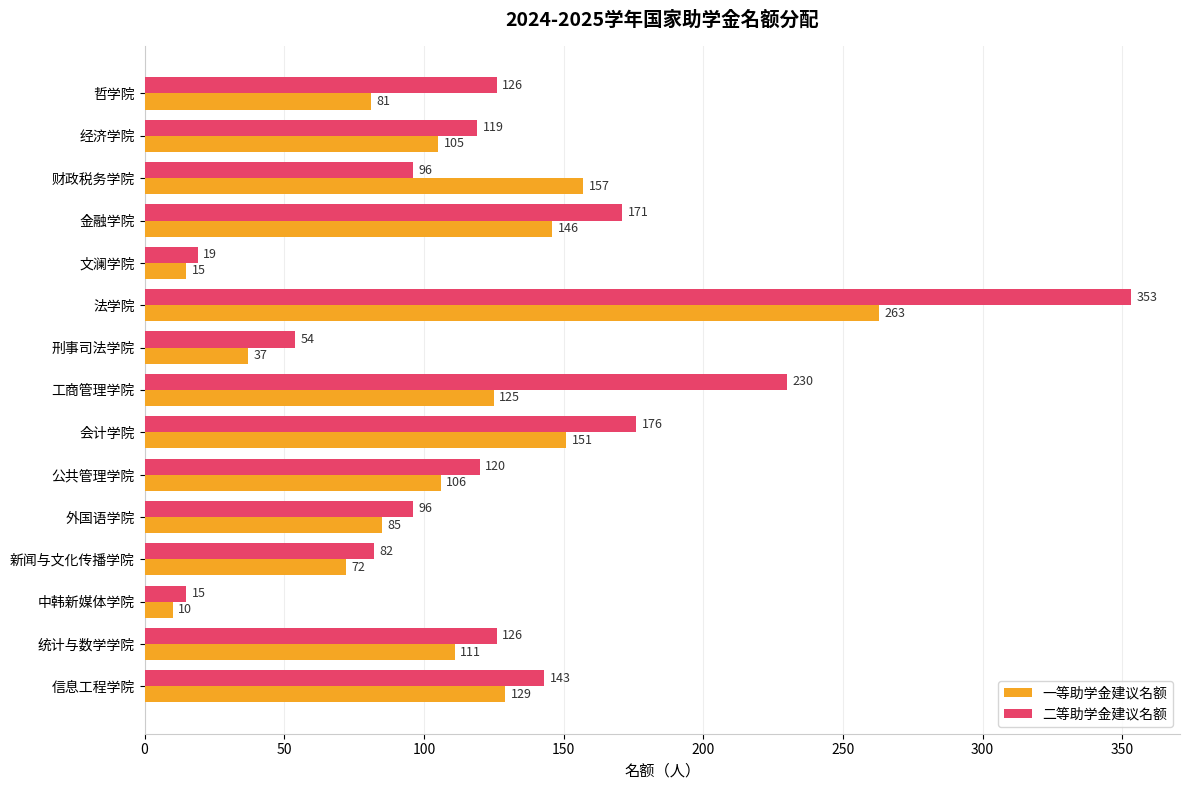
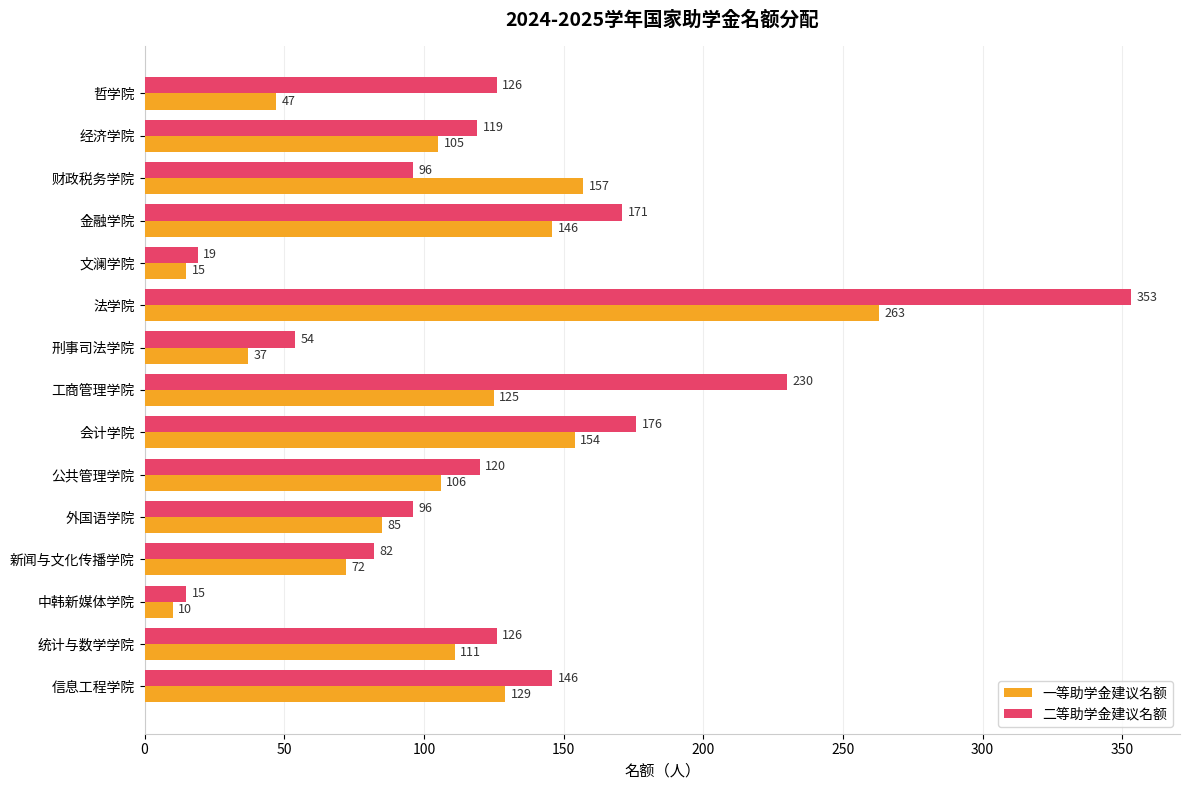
  {
    "一等助学金建议名额": {
-     "哲学院": 81,
+     "哲学院": 47,
      "经济学院": 105,
      "财政税务学院": 157,
      "金融学院": 146,
      "文澜学院": 15,
      "法学院": 263,
      "刑事司法学院": 37,
      "工商管理学院": 125,
-     "会计学院": 151,
+     "会计学院": 154,
      "公共管理学院": 106,
      "外国语学院": 85,
      "新闻与文化传播学院": 72,
      "中韩新媒体学院": 10,
      "统计与数学学院": 111,
      "信息工程学院": 129
    },
    "二等助学金建议名额": {
      "哲学院": 126,
      "经济学院": 119,
      "财政税务学院": 96,
      "金融学院": 171,
      "文澜学院": 19,
      "法学院": 353,
      "刑事司法学院": 54,
      "工商管理学院": 230,
      "会计学院": 176,
      "公共管理学院": 120,
      "外国语学院": 96,
      "新闻与文化传播学院": 82,
      "中韩新媒体学院": 15,
      "统计与数学学院": 126,
-     "信息工程学院": 143
+     "信息工程学院": 146
    }
  }
